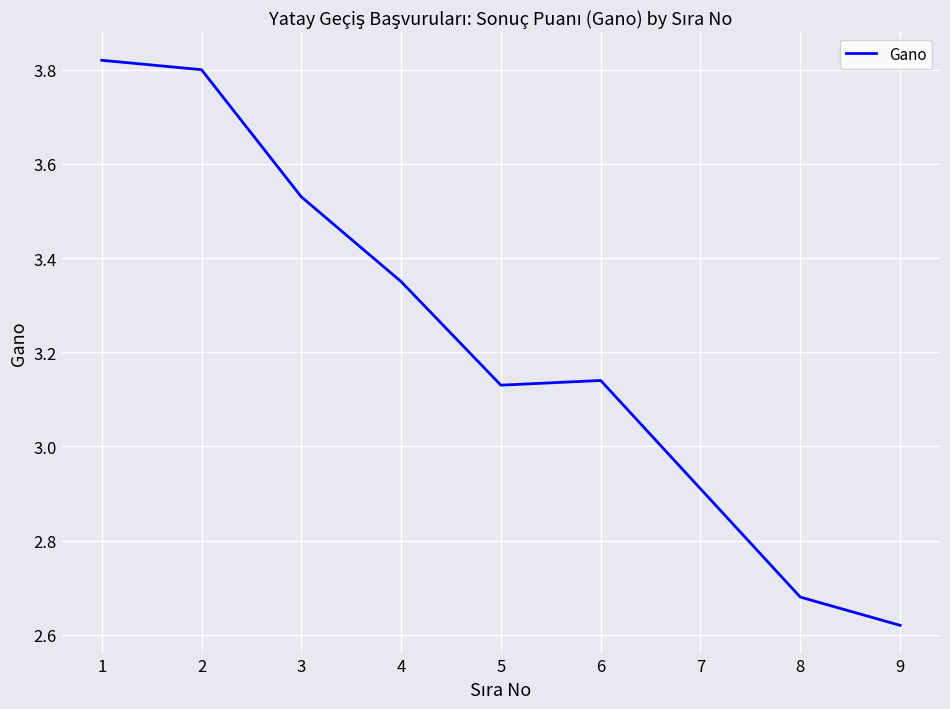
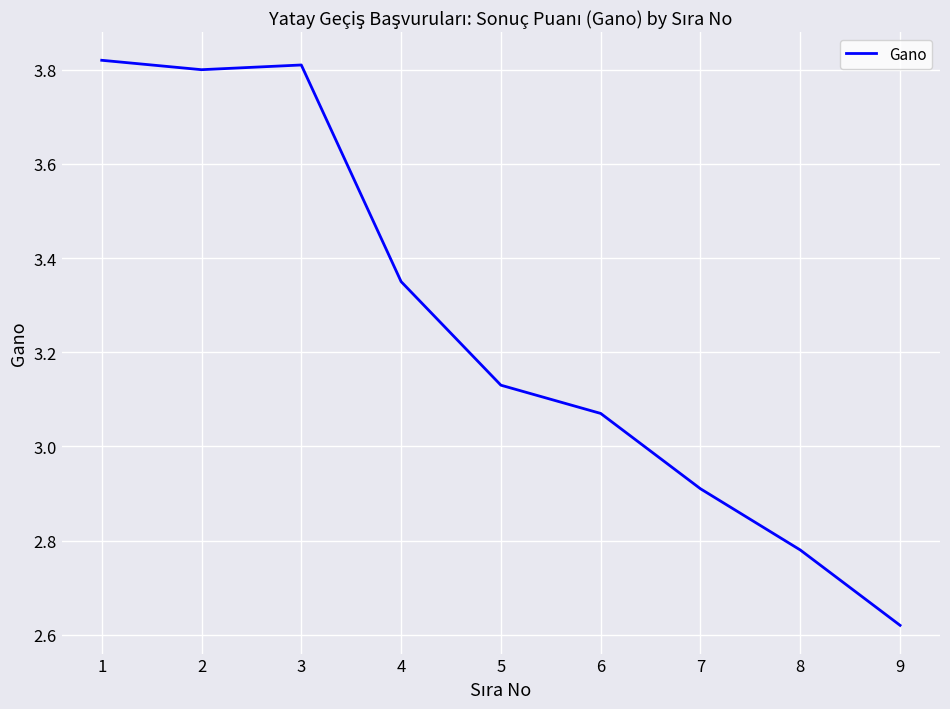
  {
    "1": 3.82,
    "2": 3.80,
-   "3": 3.53,
+   "3": 3.81,
    "4": 3.35,
    "5": 3.13,
-   "6": 3.14,
+   "6": 3.07,
    "7": 2.91,
-   "8": 2.68,
+   "8": 2.78,
    "9": 2.62
  }
